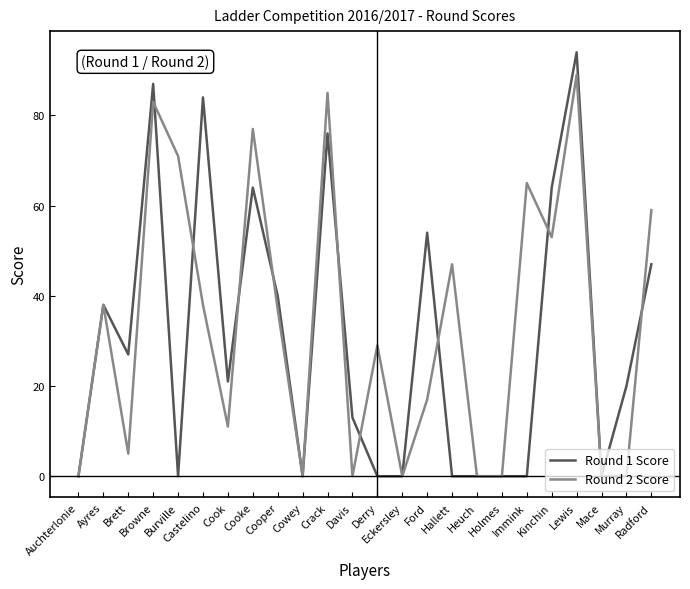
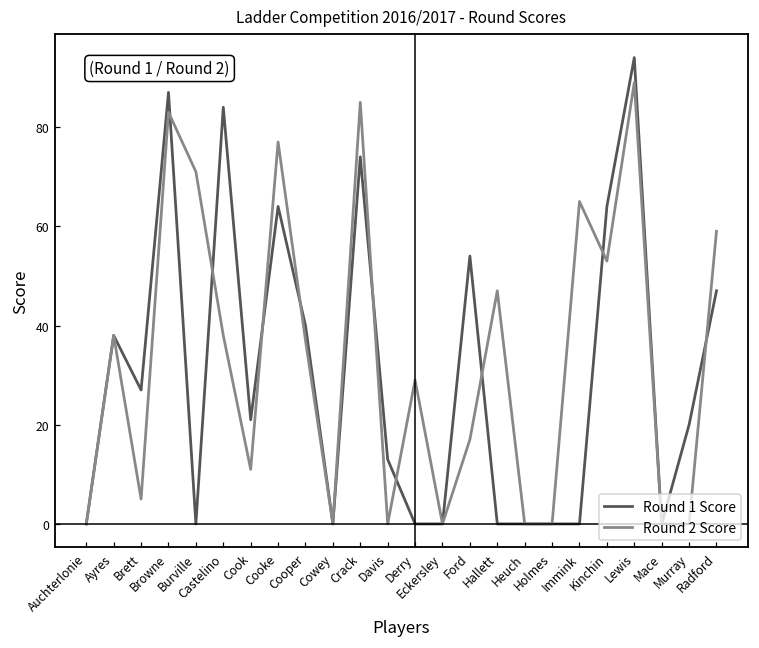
  {
    "Round 1 Score": {
      "Brett": 27,
      "Burville": 0,
      "Castelino": 84,
      "Cook": 21,
      "Cooke": 64,
      "Cooper": 40,
-     "Crack": 76,
+     "Crack": 74,
      "Davis": 13,
      "Derry": 0,
      "Ford": 54,
      "Hallett": 0,
      "Immink": 0,
      "Kinchin": 64,
      "Lewis": 94,
      "Murray": 20,
      "Radford": 47
    },
    "Round 2 Score": {
      "Brett": 5,
      "Browne": 83,
      "Burville": 71,
      "Castelino": 38,
      "Cook": 11,
      "Cooke": 77,
      "Cooper": 37,
      "Crack": 85,
      "Davis": 0,
      "Derry": 29,
      "Ford": 17,
      "Hallett": 47,
      "Immink": 65,
      "Kinchin": 53,
      "Lewis": 89,
      "Radford": 59
    }
  }
